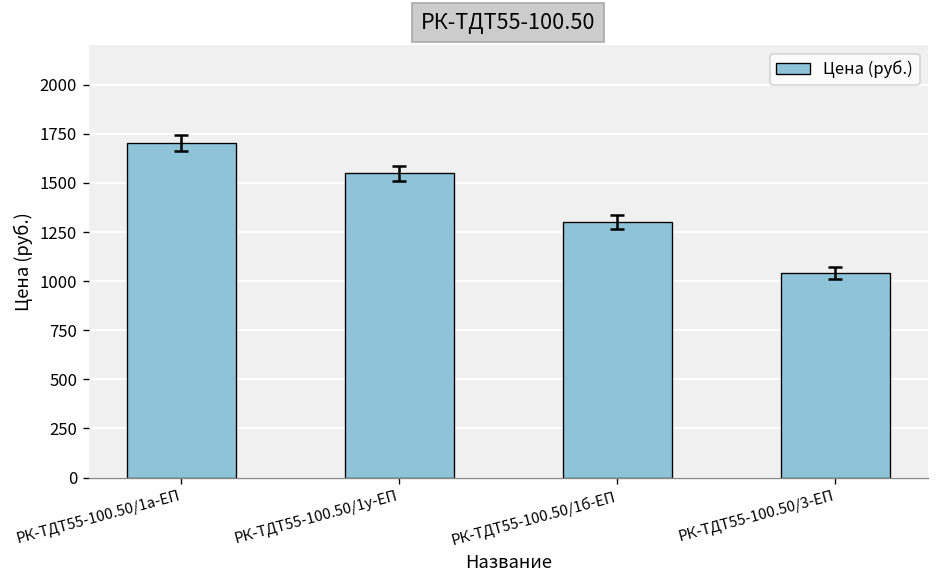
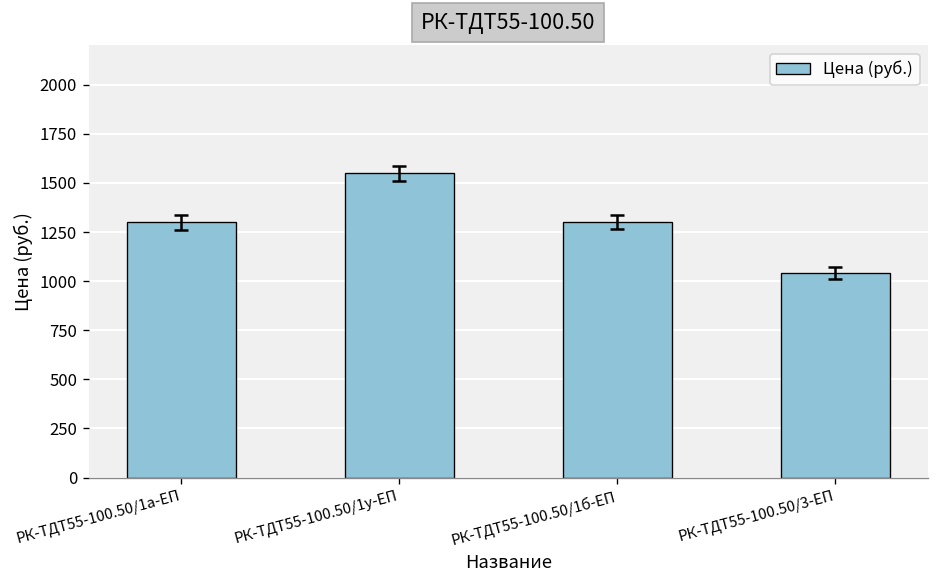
  {
    "Цена (руб.)": {
-     "РК-ТДТ55-100.50/1а-ЕП": 1700,
+     "РК-ТДТ55-100.50/1а-ЕП": 1300,
      "РК-ТДТ55-100.50/1у-ЕП": 1550,
      "РК-ТДТ55-100.50/1б-ЕП": 1300,
      "РК-ТДТ55-100.50/3-ЕП": 1040
    }
  }
